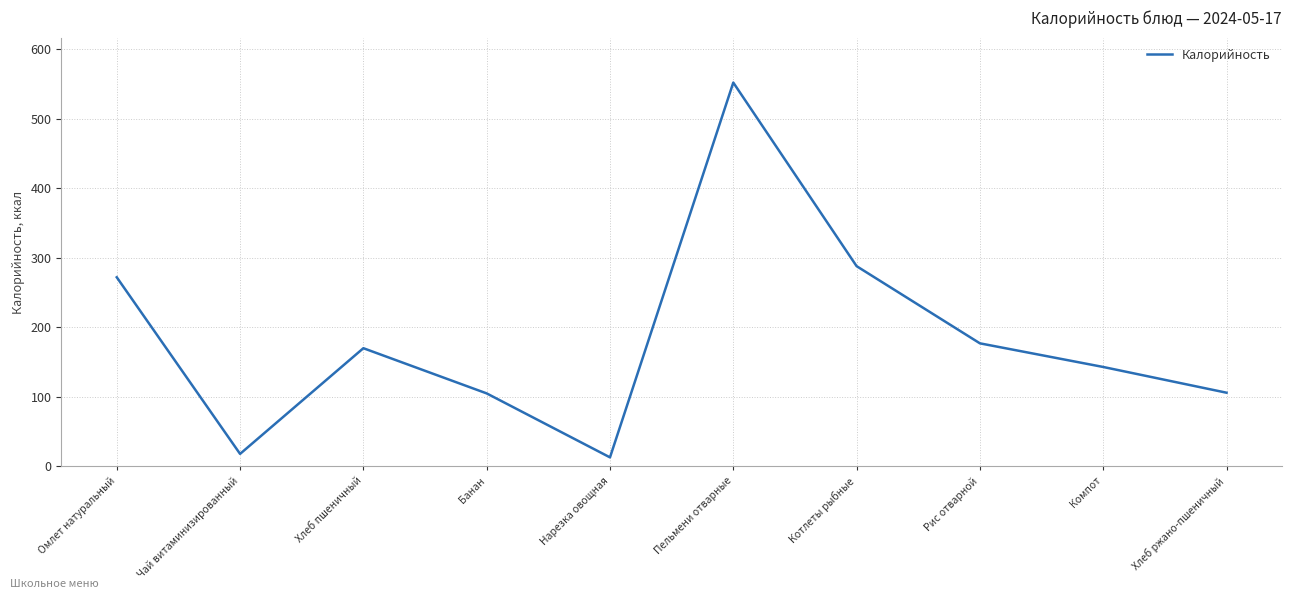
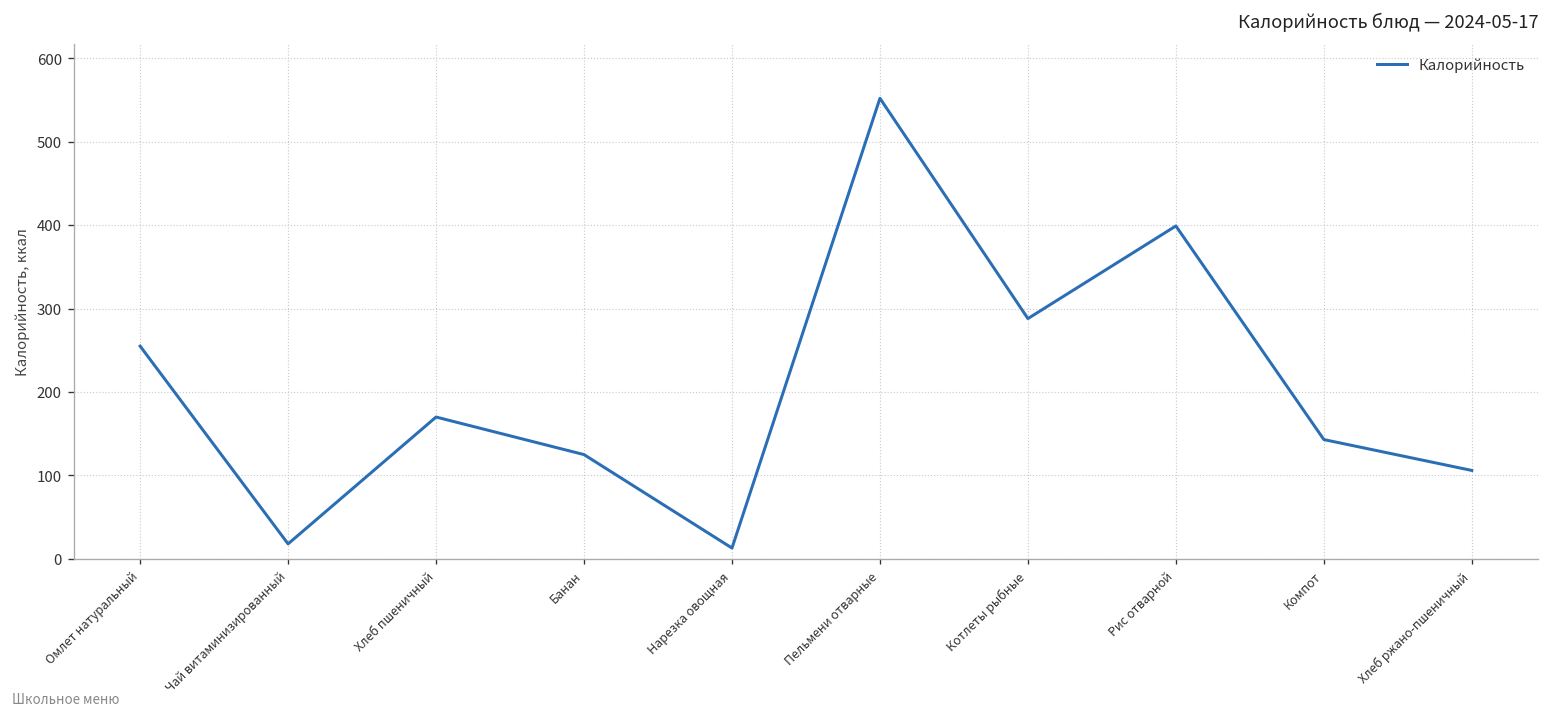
  {
-   "Омлет натуральный": 270,
+   "Омлет натуральный": 260,
    "Чай витаминизированный": 20,
    "Хлеб пшеничный": 170,
-   "Банан": 110,
+   "Банан": 130,
    "Нарезка овощная": 10,
    "Пельмени отварные": 550,
    "Котлеты рыбные": 290,
-   "Рис отварной": 180,
+   "Рис отварной": 400,
    "Компот": 140,
    "Хлеб ржано-пшеничный": 110
  }
